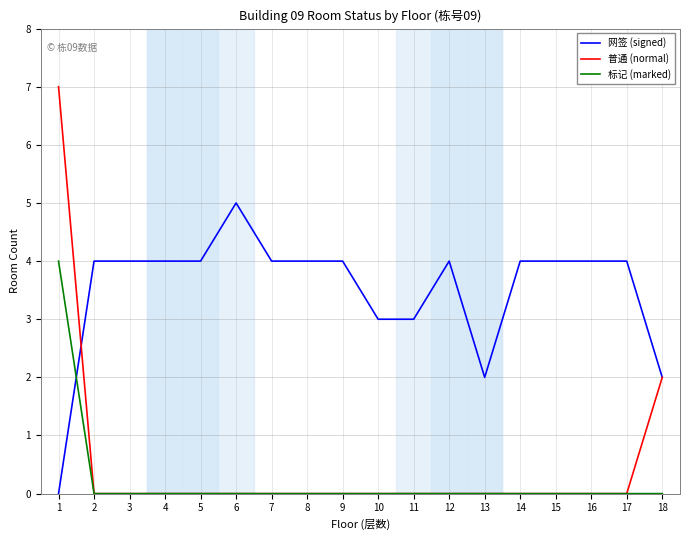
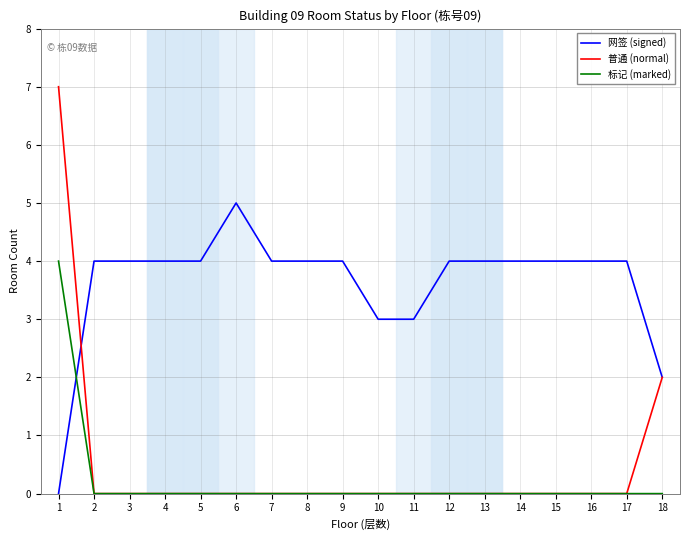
  {
    "网签 (signed)": {
      "1": 0,
      "2": 4,
      "3": 4,
      "4": 4,
      "5": 4,
      "6": 5,
      "7": 4,
      "8": 4,
      "9": 4,
      "10": 3,
      "11": 3,
      "12": 4,
-     "13": 2,
+     "13": 4,
      "14": 4,
      "15": 4,
      "16": 4,
      "17": 4
    },
    "普通 (normal)": {
      "1": 7
    },
    "标记 (marked)": {
      "1": 4,
      "18": 0
    }
  }
